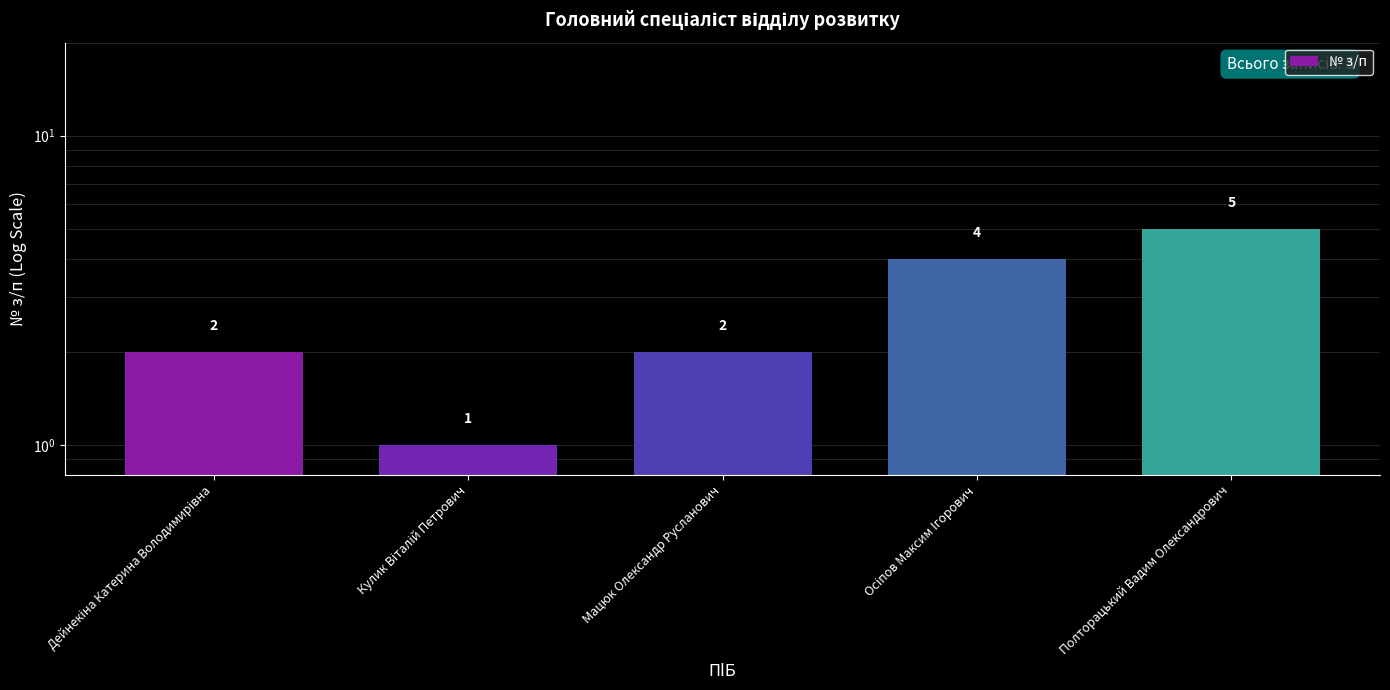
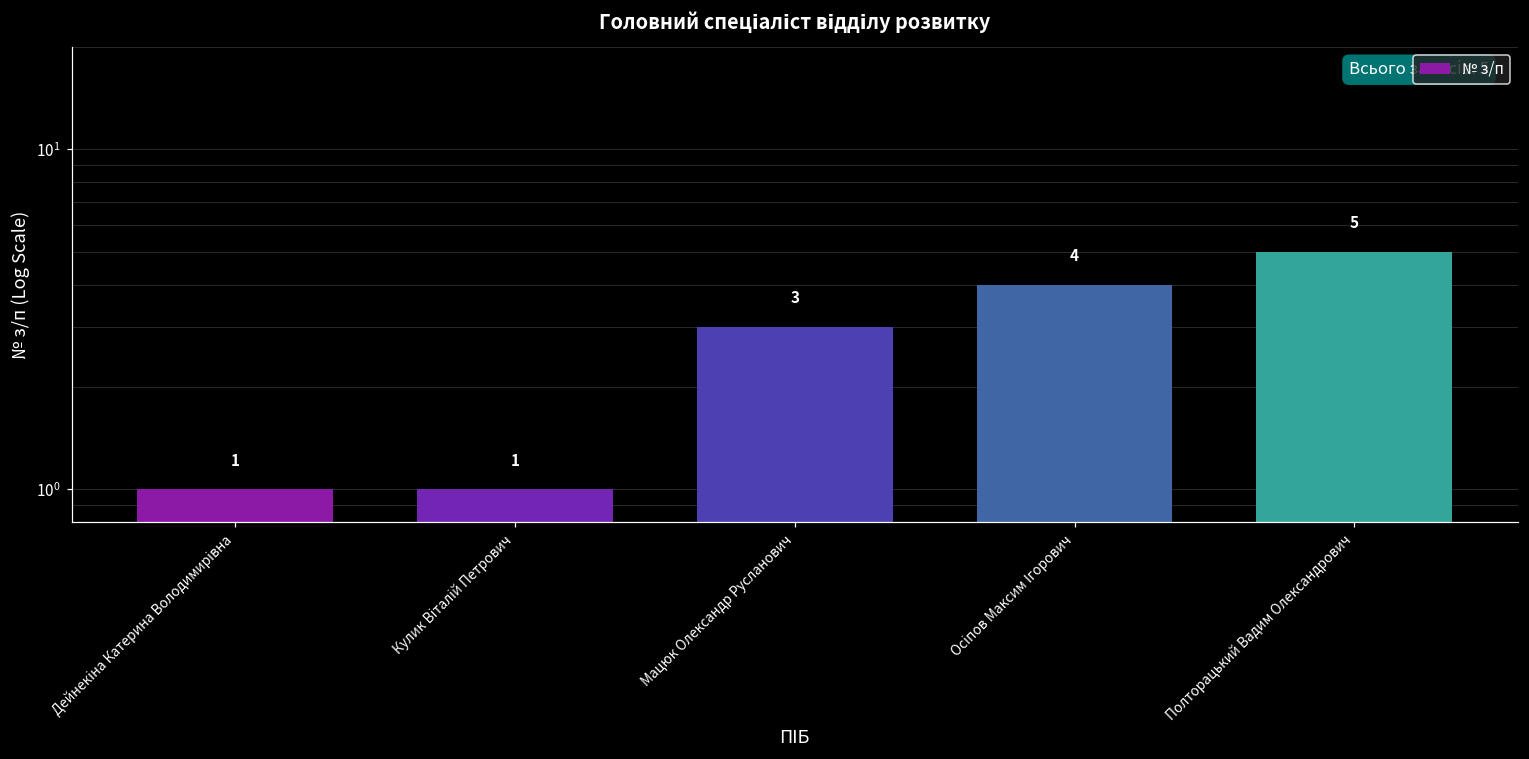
  {
-   "Дейнекіна Катерина Володимирівна": 2,
+   "Дейнекіна Катерина Володимирівна": 1,
    "Кулик Віталій Петрович": 1,
-   "Мацюк Олександр Русланович": 2,
+   "Мацюк Олександр Русланович": 3,
    "Осіпов Максим Ігорович": 4,
    "Полторацький Вадим Олександрович": 5
  }
